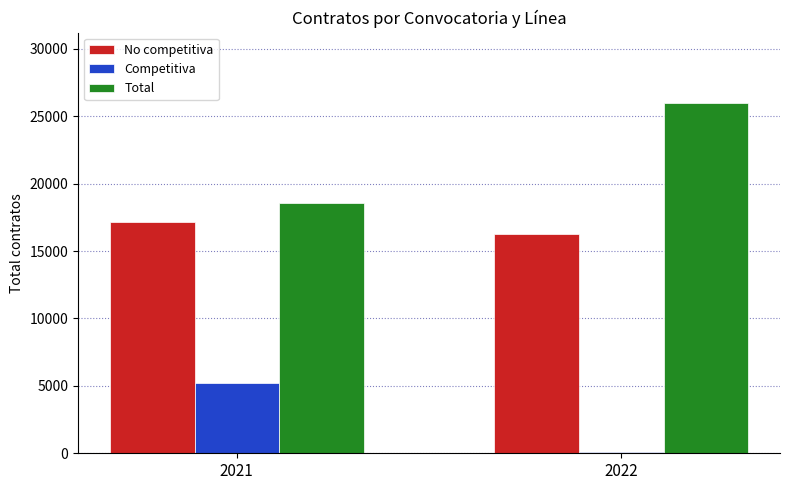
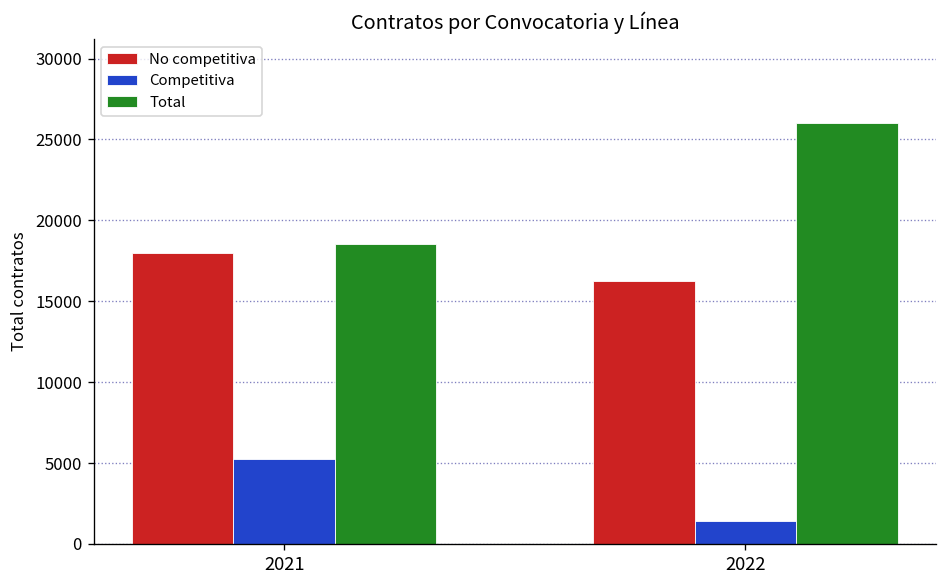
  {
    "No competitiva": {
-     "2021": 17200,
+     "2021": 18000,
      "2022": 16200
    },
    "Competitiva": {
      "2021": 5200,
-     "2022": 100
+     "2022": 1400
    },
    "Total": {
      "2021": 18600,
      "2022": 26000
    }
  }
